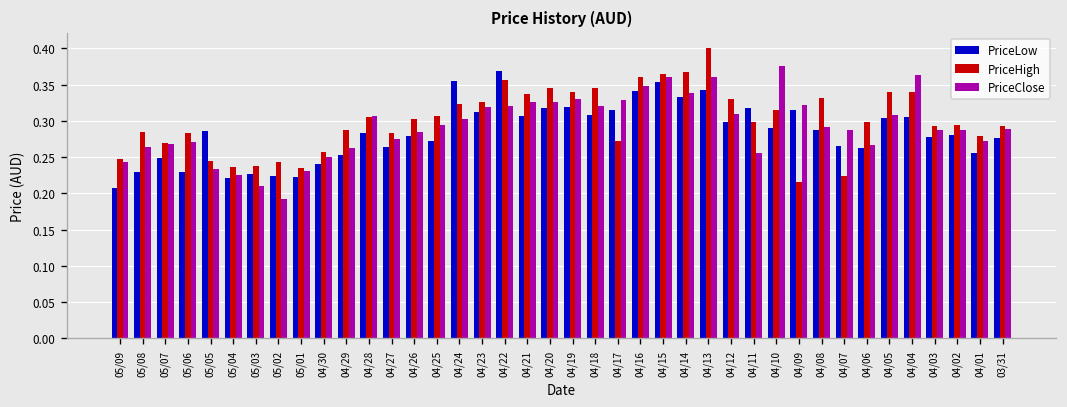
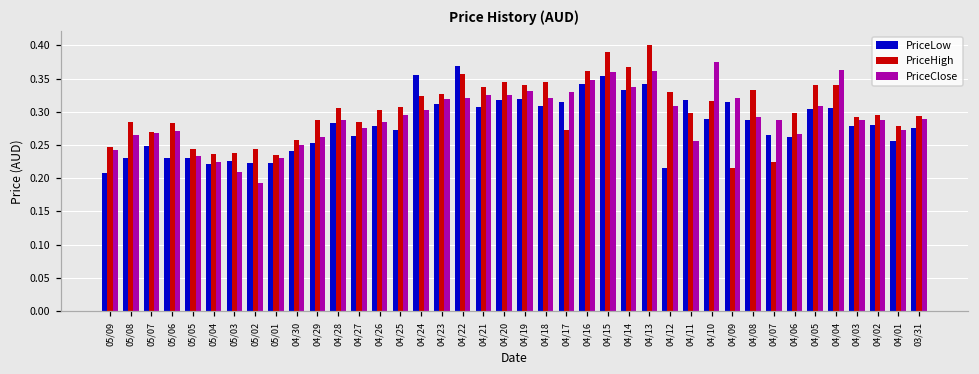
  {
    "PriceLow": {
      "05/09": 0.21,
      "05/08": 0.23,
      "05/07": 0.25,
      "05/06": 0.23,
-     "05/05": 0.29,
+     "05/05": 0.23,
      "05/04": 0.22,
      "05/03": 0.23,
      "05/02": 0.22,
      "05/01": 0.22,
      "04/30": 0.24,
      "04/29": 0.25,
      "04/28": 0.28,
      "04/27": 0.26,
      "04/26": 0.28,
      "04/25": 0.27,
      "04/24": 0.36,
      "04/23": 0.31,
      "04/22": 0.37,
      "04/21": 0.31,
      "04/20": 0.32,
      "04/19": 0.32,
      "04/18": 0.31,
      "04/17": 0.31,
      "04/16": 0.34,
      "04/15": 0.35,
      "04/14": 0.33,
      "04/13": 0.34,
-     "04/12": 0.30,
+     "04/12": 0.22,
      "04/11": 0.32,
      "04/10": 0.29,
      "04/09": 0.31,
      "04/08": 0.29,
      "04/07": 0.27,
      "04/06": 0.26,
      "04/05": 0.30,
      "04/04": 0.31,
      "04/03": 0.28,
      "04/02": 0.28,
      "04/01": 0.26,
      "03/31": 0.28
    },
    "PriceHigh": {
      "05/09": 0.25,
      "05/08": 0.29,
      "05/07": 0.27,
      "05/06": 0.28,
      "05/05": 0.24,
      "05/04": 0.24,
      "05/03": 0.24,
      "05/02": 0.24,
      "05/01": 0.24,
      "04/30": 0.26,
      "04/29": 0.29,
      "04/28": 0.31,
      "04/27": 0.28,
      "04/26": 0.30,
      "04/25": 0.31,
      "04/24": 0.32,
      "04/23": 0.33,
      "04/22": 0.36,
      "04/21": 0.34,
      "04/20": 0.35,
      "04/19": 0.34,
      "04/18": 0.35,
      "04/17": 0.27,
      "04/16": 0.36,
-     "04/15": 0.36,
+     "04/15": 0.39,
      "04/14": 0.37,
      "04/13": 0.40,
      "04/12": 0.33,
      "04/11": 0.30,
      "04/10": 0.32,
      "04/09": 0.22,
      "04/08": 0.33,
      "04/07": 0.22,
      "04/06": 0.30,
      "04/05": 0.34,
      "04/04": 0.34,
      "04/03": 0.29,
      "04/02": 0.30,
      "04/01": 0.28,
      "03/31": 0.29
    },
    "PriceClose": {
      "05/09": 0.24,
      "05/08": 0.26,
      "05/07": 0.27,
      "05/06": 0.27,
      "05/05": 0.23,
      "05/04": 0.23,
      "05/03": 0.21,
      "05/02": 0.19,
      "05/01": 0.23,
      "04/30": 0.25,
      "04/29": 0.26,
-     "04/28": 0.31,
+     "04/28": 0.29,
      "04/27": 0.28,
      "04/26": 0.28,
      "04/25": 0.29,
      "04/24": 0.30,
      "04/23": 0.32,
      "04/22": 0.32,
      "04/21": 0.33,
      "04/20": 0.33,
      "04/19": 0.33,
      "04/18": 0.32,
      "04/17": 0.33,
      "04/16": 0.35,
      "04/15": 0.36,
      "04/14": 0.34,
      "04/13": 0.36,
      "04/12": 0.31,
      "04/11": 0.26,
      "04/10": 0.38,
      "04/09": 0.32,
      "04/08": 0.29,
      "04/07": 0.29,
      "04/06": 0.27,
      "04/05": 0.31,
      "04/04": 0.36,
      "04/03": 0.29,
      "04/02": 0.29,
      "04/01": 0.27,
      "03/31": 0.29
    }
  }
